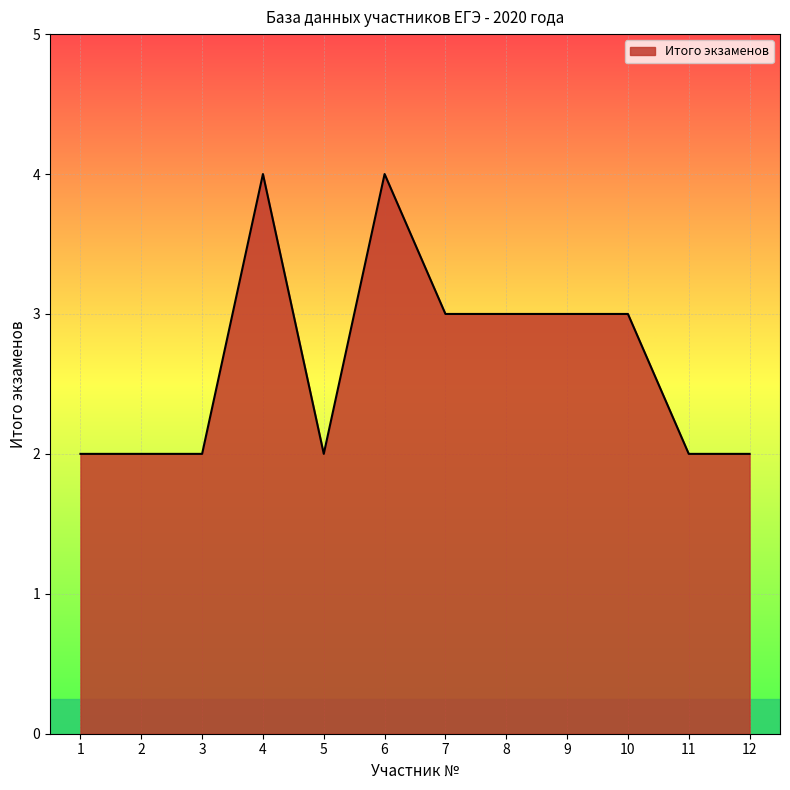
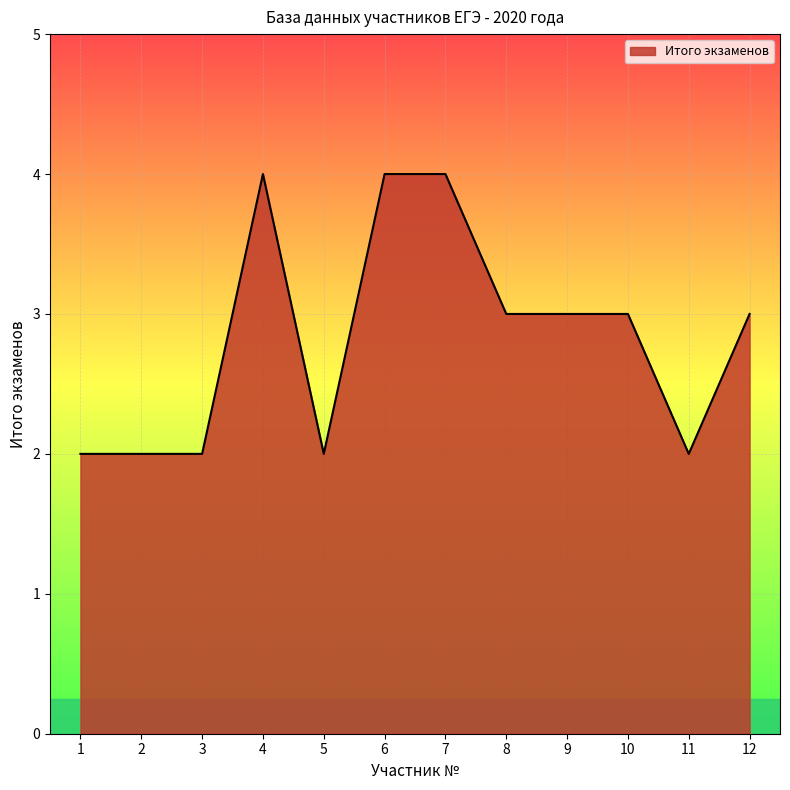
  {
    "1": 2,
    "2": 2,
    "3": 2,
    "4": 4,
    "5": 2,
    "6": 4,
-   "7": 3,
+   "7": 4,
    "8": 3,
    "9": 3,
    "10": 3,
    "11": 2,
-   "12": 2
+   "12": 3
  }
